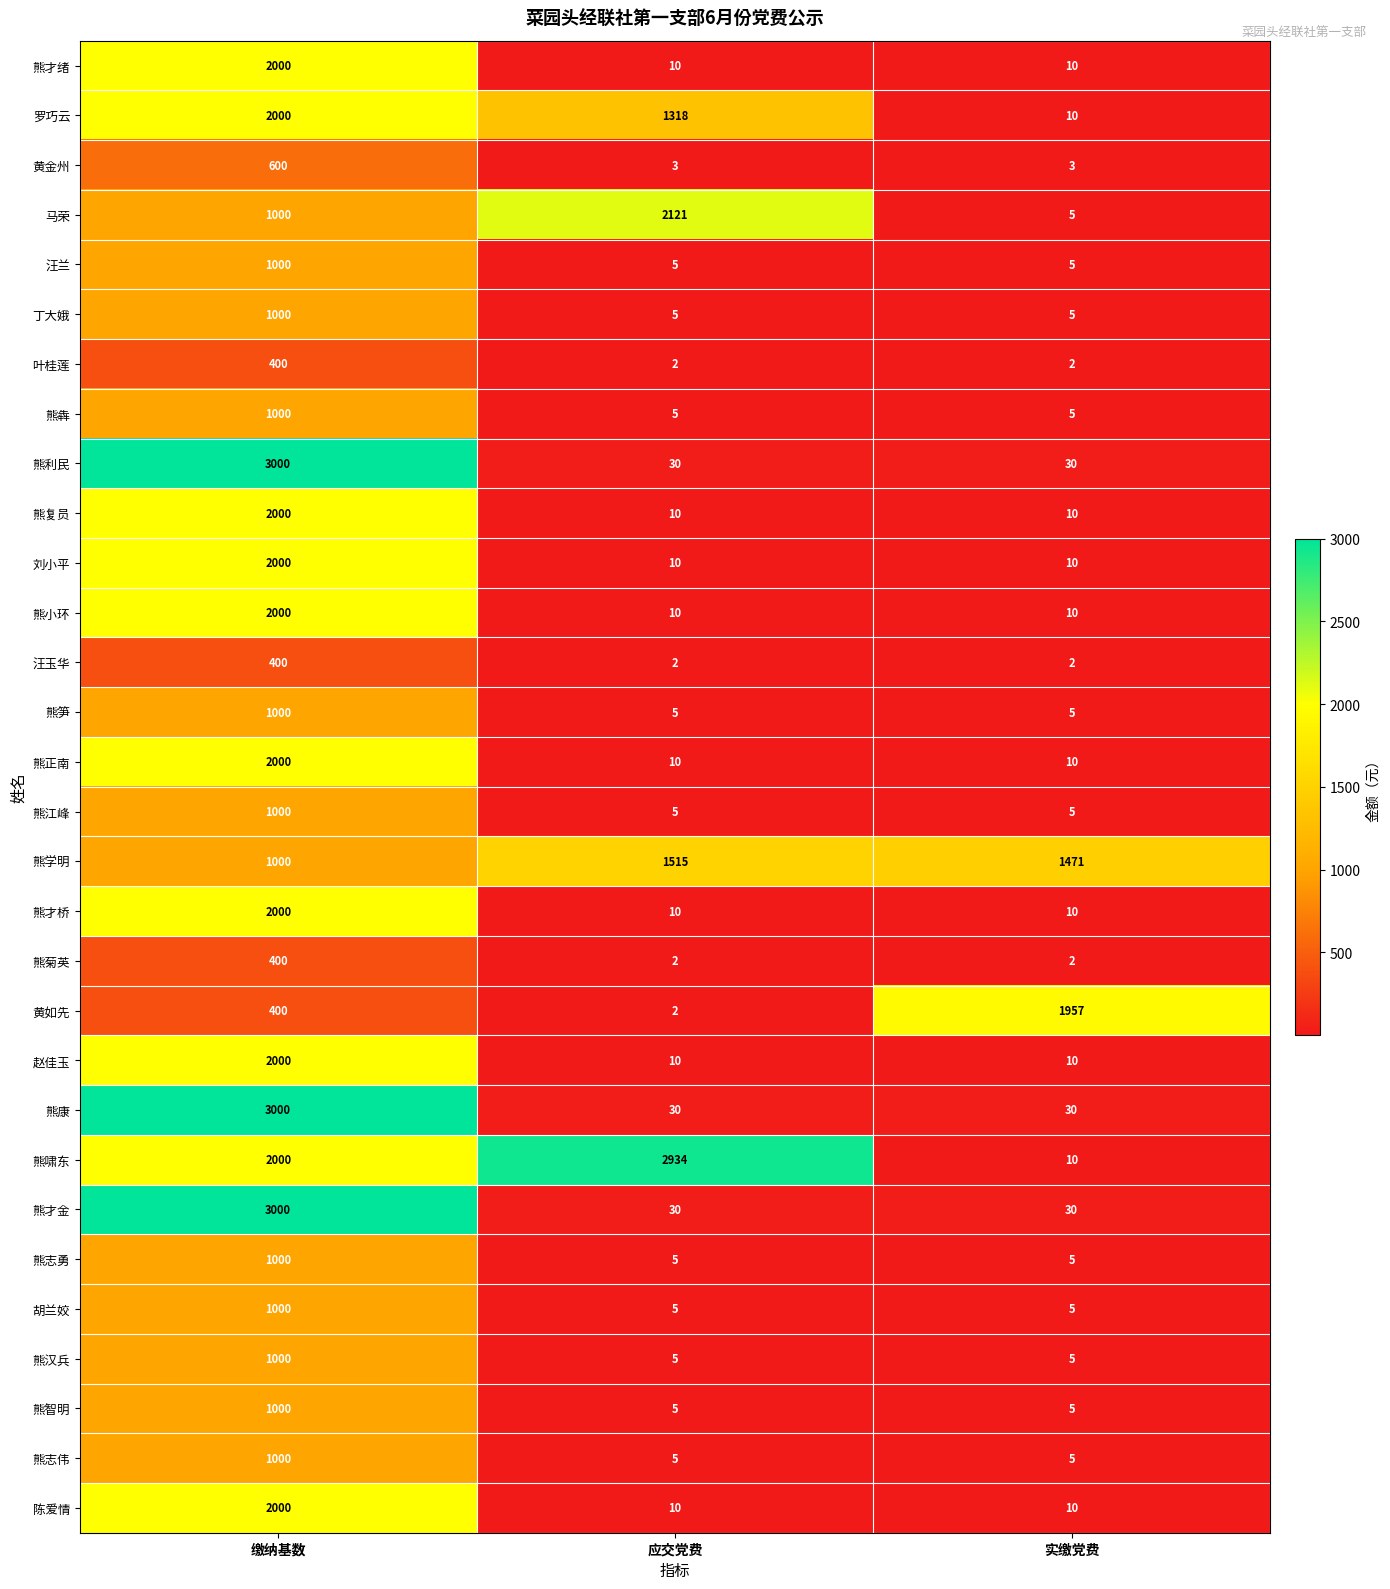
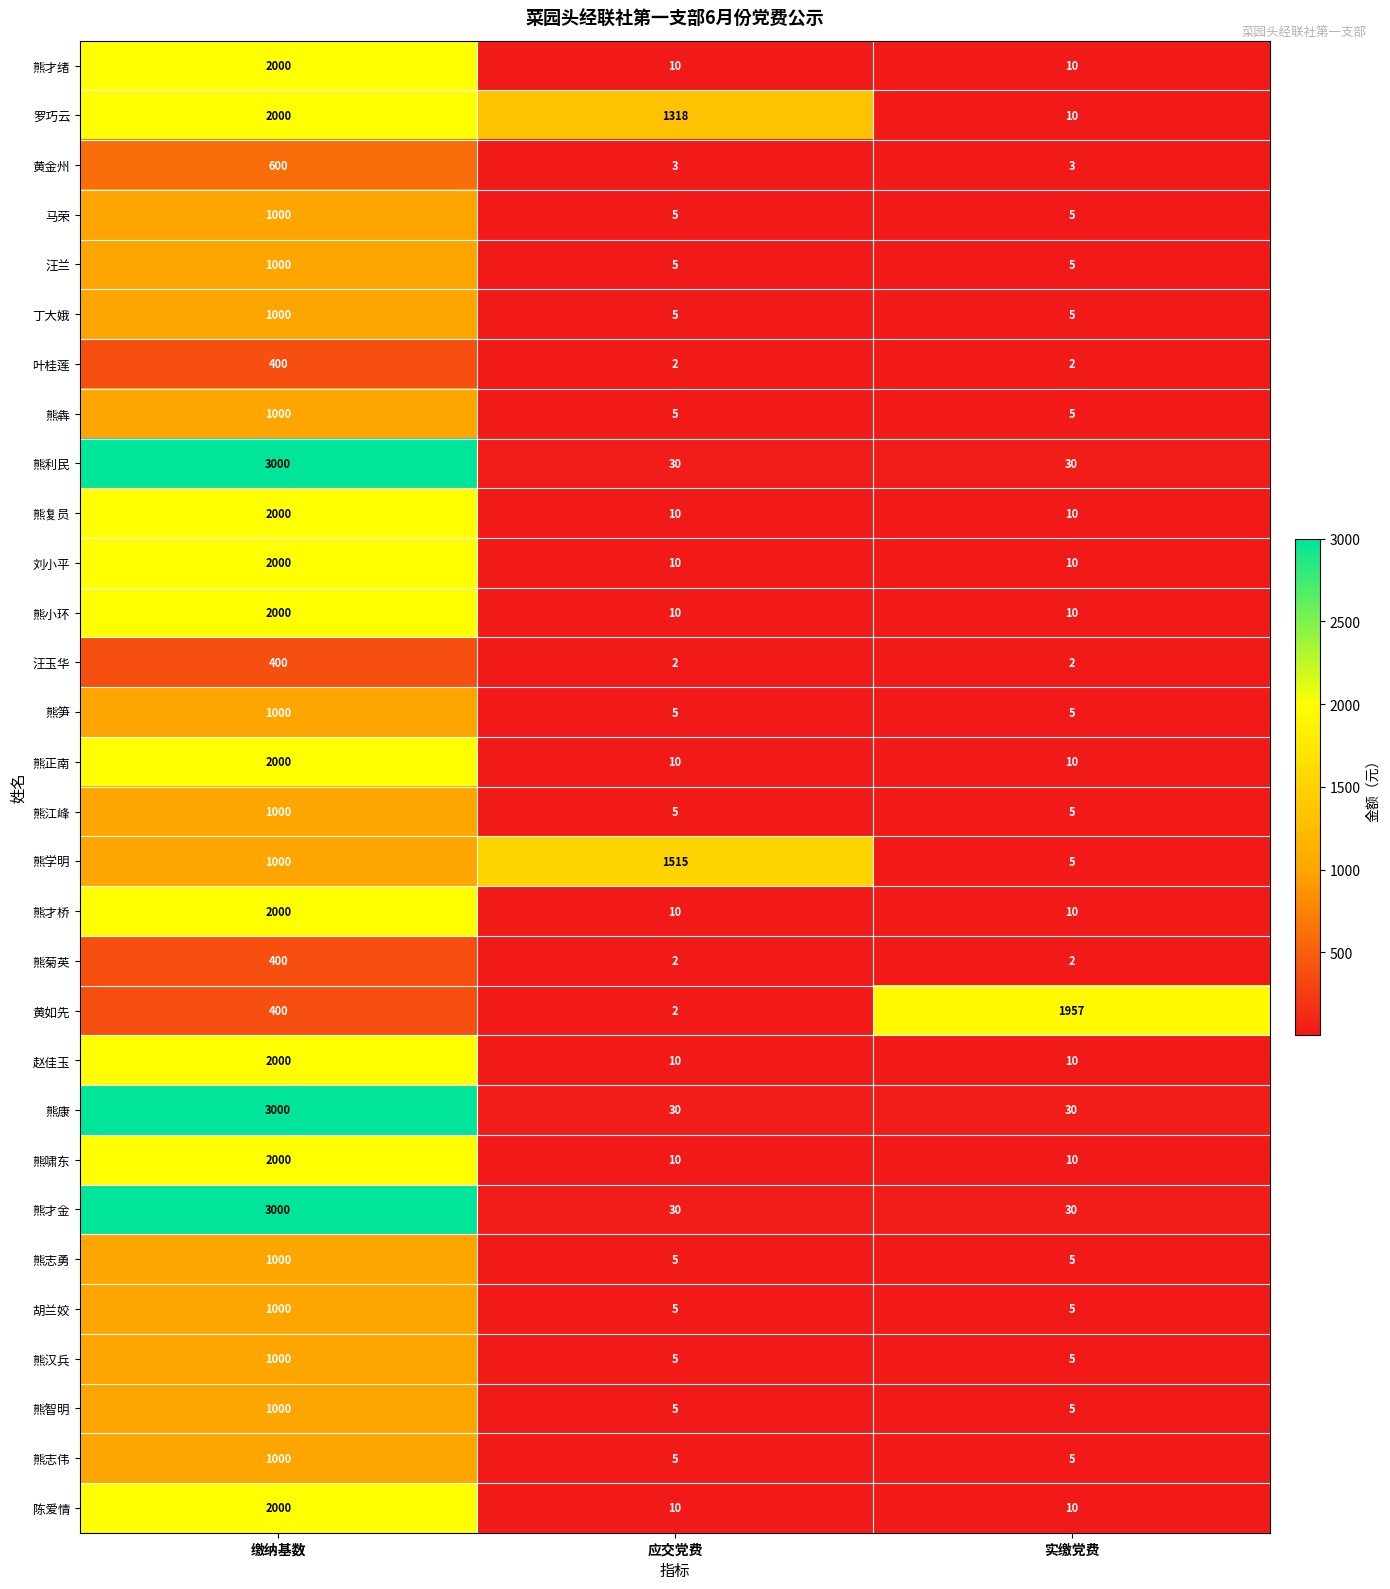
  {
    "熊才绪": {
      "缴纳基数": 2000,
      "应交党费": 10,
      "实缴党费": 10
    },
    "罗巧云": {
      "缴纳基数": 2000,
      "应交党费": 1318,
      "实缴党费": 10
    },
    "黄金州": {
      "缴纳基数": 600,
      "应交党费": 3,
      "实缴党费": 3
    },
    "马荣": {
      "缴纳基数": 1000,
-     "应交党费": 2121,
+     "应交党费": 5,
      "实缴党费": 5
    },
    "汪兰": {
      "缴纳基数": 1000,
      "应交党费": 5,
      "实缴党费": 5
    },
    "丁大娥": {
      "缴纳基数": 1000,
      "应交党费": 5,
      "实缴党费": 5
    },
    "叶桂莲": {
      "缴纳基数": 400,
      "应交党费": 2,
      "实缴党费": 2
    },
    "熊犇": {
      "缴纳基数": 1000,
      "应交党费": 5,
      "实缴党费": 5
    },
    "熊利民": {
      "缴纳基数": 3000,
      "应交党费": 30,
      "实缴党费": 30
    },
    "熊复员": {
      "缴纳基数": 2000,
      "应交党费": 10,
      "实缴党费": 10
    },
    "刘小平": {
      "缴纳基数": 2000,
      "应交党费": 10,
      "实缴党费": 10
    },
    "熊小环": {
      "缴纳基数": 2000,
      "应交党费": 10,
      "实缴党费": 10
    },
    "汪玉华": {
      "缴纳基数": 400,
      "应交党费": 2,
      "实缴党费": 2
    },
    "熊笋": {
      "缴纳基数": 1000,
      "应交党费": 5,
      "实缴党费": 5
    },
    "熊正南": {
      "缴纳基数": 2000,
      "应交党费": 10,
      "实缴党费": 10
    },
    "熊江峰": {
      "缴纳基数": 1000,
      "应交党费": 5,
      "实缴党费": 5
    },
    "熊学明": {
      "缴纳基数": 1000,
      "应交党费": 1515,
-     "实缴党费": 1471
+     "实缴党费": 5
    },
    "熊才桥": {
      "缴纳基数": 2000,
      "应交党费": 10,
      "实缴党费": 10
    },
    "熊菊英": {
      "缴纳基数": 400,
      "应交党费": 2,
      "实缴党费": 2
    },
    "黄如先": {
      "缴纳基数": 400,
      "应交党费": 2,
      "实缴党费": 1957
    },
    "赵佳玉": {
      "缴纳基数": 2000,
      "应交党费": 10,
      "实缴党费": 10
    },
    "熊康": {
      "缴纳基数": 3000,
      "应交党费": 30,
      "实缴党费": 30
    },
    "熊啸东": {
      "缴纳基数": 2000,
-     "应交党费": 2934,
+     "应交党费": 10,
      "实缴党费": 10
    },
    "熊才金": {
      "缴纳基数": 3000,
      "应交党费": 30,
      "实缴党费": 30
    },
    "熊志勇": {
      "缴纳基数": 1000,
      "应交党费": 5,
      "实缴党费": 5
    },
    "胡兰姣": {
      "缴纳基数": 1000,
      "应交党费": 5,
      "实缴党费": 5
    },
    "熊汉兵": {
      "缴纳基数": 1000,
      "应交党费": 5,
      "实缴党费": 5
    },
    "熊智明": {
      "缴纳基数": 1000,
      "应交党费": 5,
      "实缴党费": 5
    },
    "熊志伟": {
      "缴纳基数": 1000,
      "应交党费": 5,
      "实缴党费": 5
    },
    "陈爱情": {
      "缴纳基数": 2000,
      "应交党费": 10,
      "实缴党费": 10
    }
  }
